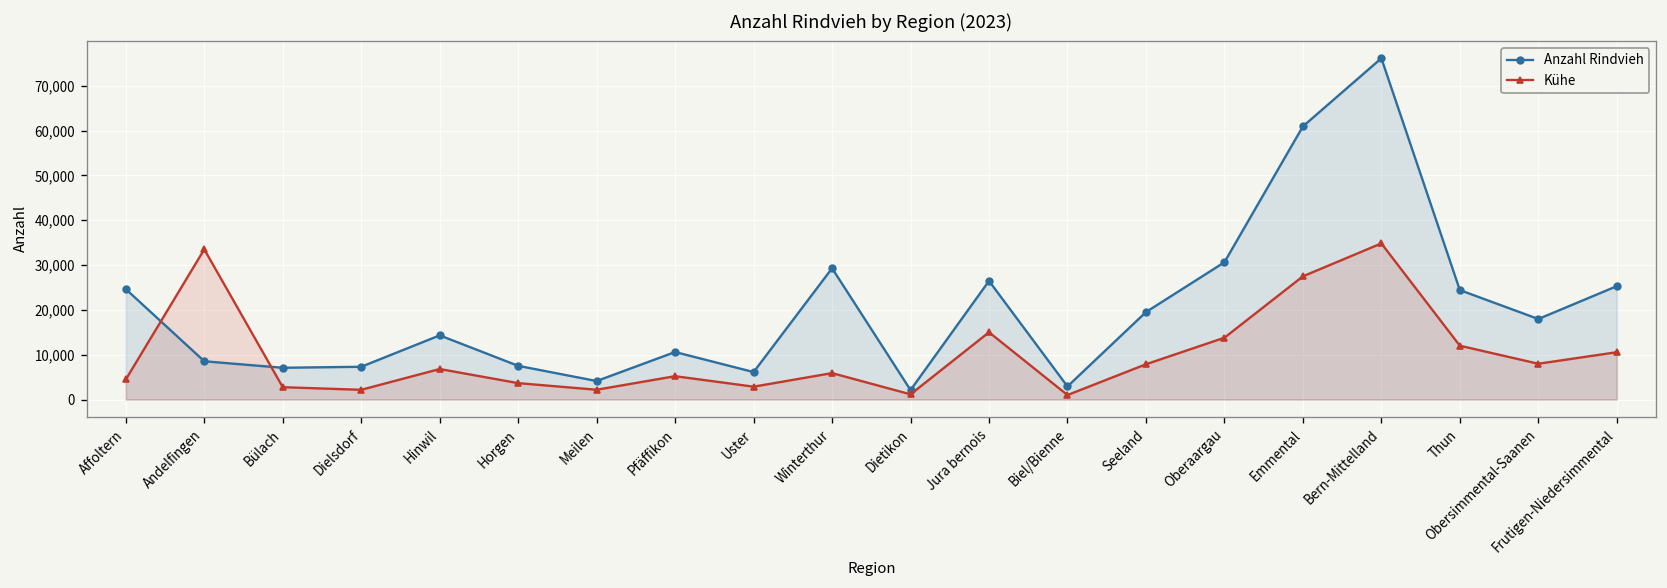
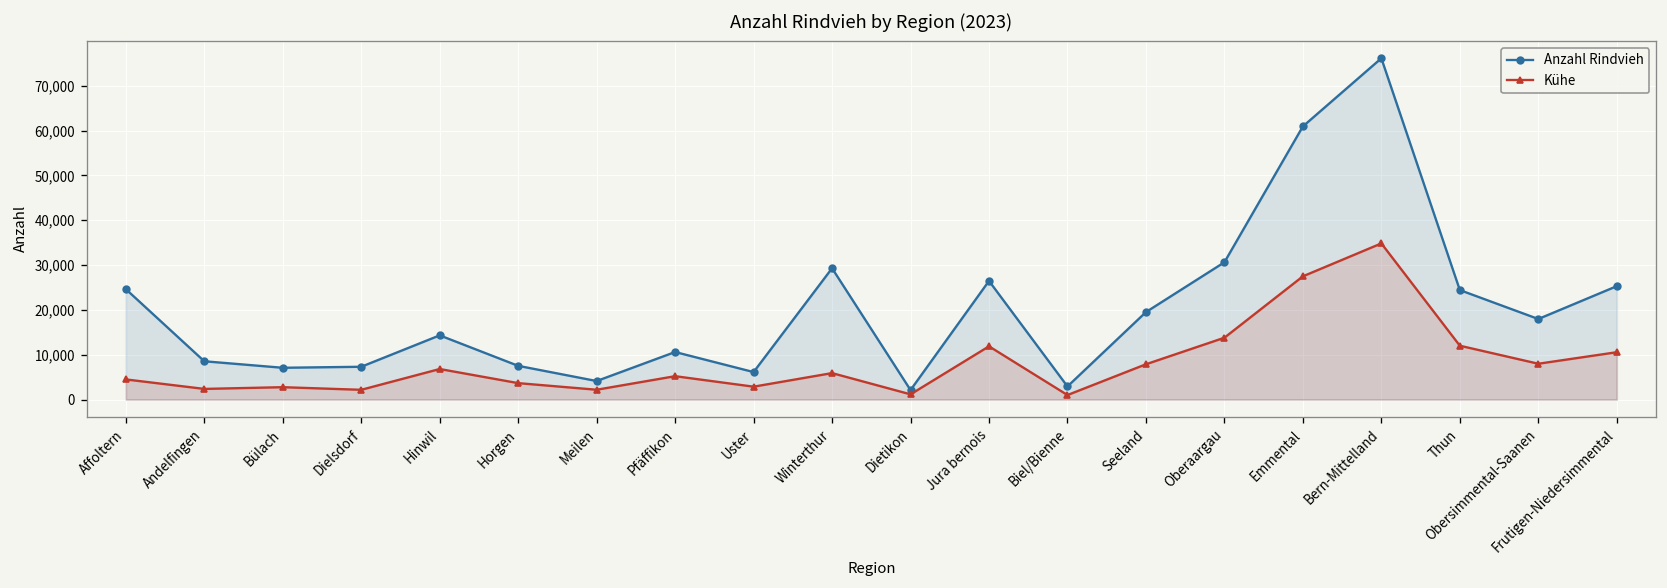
  {
    "Anzahl Rindvieh": {
      "Affoltern": "25,000",
      "Andelfingen": "9,000",
      "Bülach": "7,000",
      "Dielsdorf": "7,000",
      "Hinwil": "14,000",
      "Horgen": "8,000",
      "Meilen": "4,000",
      "Pfäffikon": "11,000",
      "Uster": "6,000",
      "Winterthur": "29,000",
      "Dietikon": "2,000",
      "Jura bernois": "26,000",
      "Biel/Bienne": "3,000",
      "Seeland": "20,000",
      "Oberaargau": "31,000",
      "Emmental": "61,000",
      "Bern-Mittelland": "76,000",
      "Thun": "24,000",
      "Obersimmental-Saanen": "18,000",
      "Frutigen-Niedersimmental": "25,000"
    },
    "Kühe": {
      "Affoltern": "4,000",
-     "Andelfingen": "33,000",
+     "Andelfingen": "2,000",
      "Bülach": "3,000",
      "Dielsdorf": "2,000",
      "Hinwil": "7,000",
      "Horgen": "4,000",
      "Meilen": "2,000",
      "Pfäffikon": "5,000",
      "Uster": "3,000",
      "Winterthur": "6,000",
      "Dietikon": "1,000",
-     "Jura bernois": "15,000",
+     "Jura bernois": "12,000",
      "Biel/Bienne": "1,000",
      "Seeland": "8,000",
      "Oberaargau": "14,000",
      "Emmental": "27,000",
      "Bern-Mittelland": "35,000",
      "Thun": "12,000",
      "Obersimmental-Saanen": "8,000",
      "Frutigen-Niedersimmental": "11,000"
    }
  }
